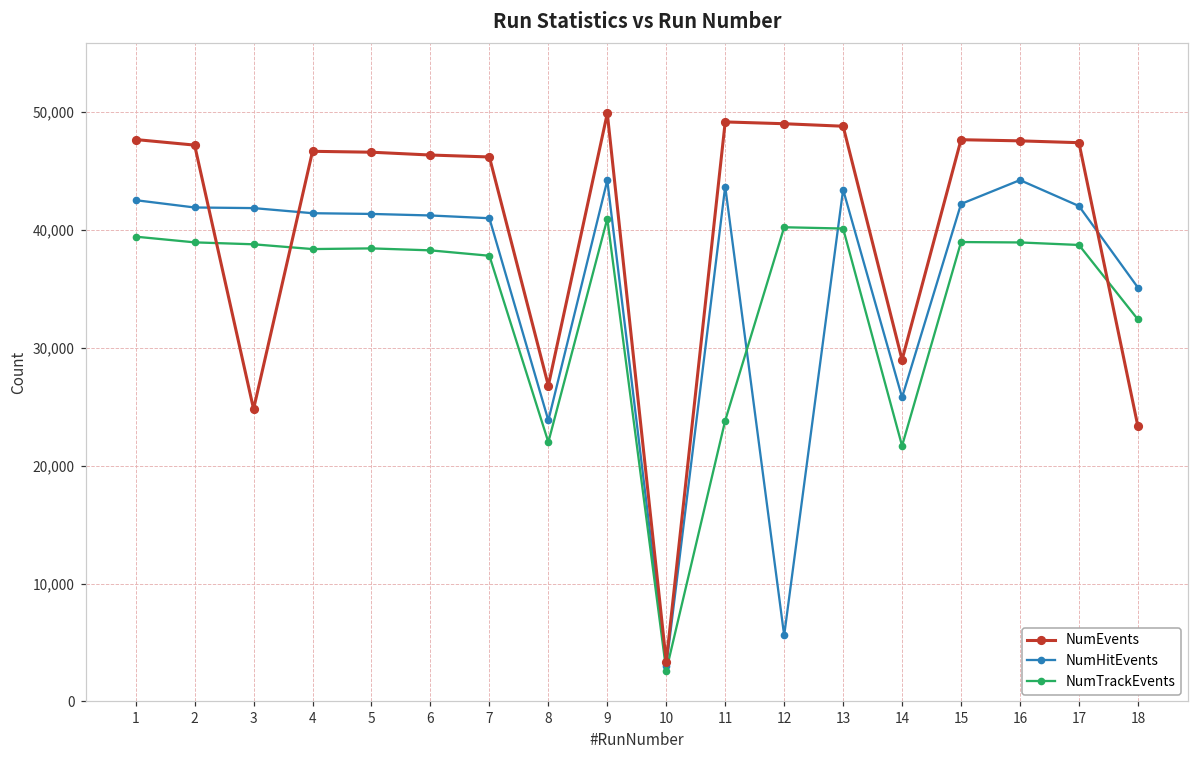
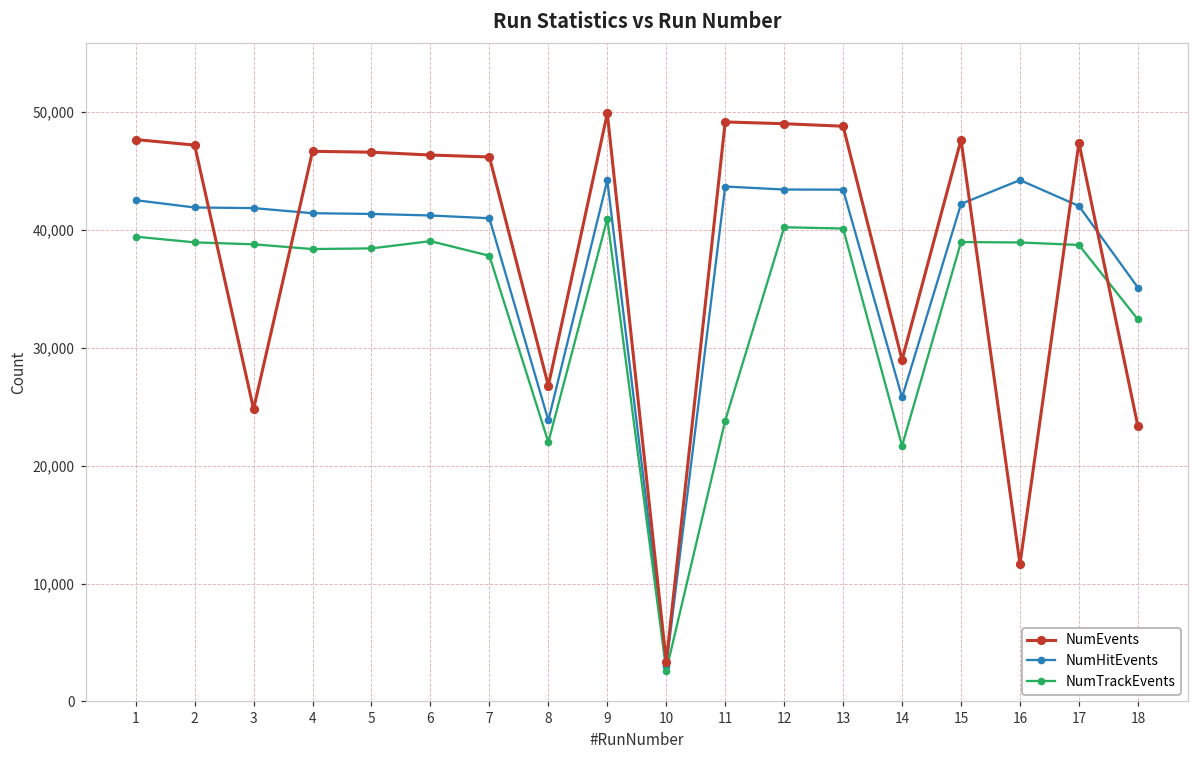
  {
    "NumEvents": {
      "1": "47,600",
      "2": "47,200",
      "3": "24,800",
      "4": "46,600",
      "5": "46,600",
      "6": "46,300",
      "7": "46,200",
      "8": "26,800",
      "9": "49,800",
      "10": "3,400",
      "11": "49,100",
      "12": "49,000",
      "13": "48,800",
      "14": "29,000",
      "15": "47,600",
-     "16": "47,500",
+     "16": "11,600",
      "17": "47,400",
      "18": "23,300"
    },
    "NumHitEvents": {
      "1": "42,500",
      "2": "41,900",
      "3": "41,800",
      "4": "41,400",
      "5": "41,300",
      "6": "41,200",
      "7": "41,000",
      "8": "23,800",
      "9": "44,200",
      "10": "3,000",
      "11": "43,600",
-     "12": "5,600",
+     "12": "43,400",
      "13": "43,400",
      "14": "25,800",
      "15": "42,200",
      "16": "44,200",
      "17": "42,000",
      "18": "35,100"
    },
    "NumTrackEvents": {
      "1": "39,400",
      "2": "38,900",
      "3": "38,800",
      "4": "38,300",
      "5": "38,400",
-     "6": "38,200",
+     "6": "39,000",
      "7": "37,800",
      "8": "22,000",
      "9": "40,900",
      "10": "2,600",
      "11": "23,800",
      "12": "40,200",
      "13": "40,100",
      "14": "21,700",
      "15": "38,900",
      "16": "38,900",
      "17": "38,700",
      "18": "32,400"
    }
  }
